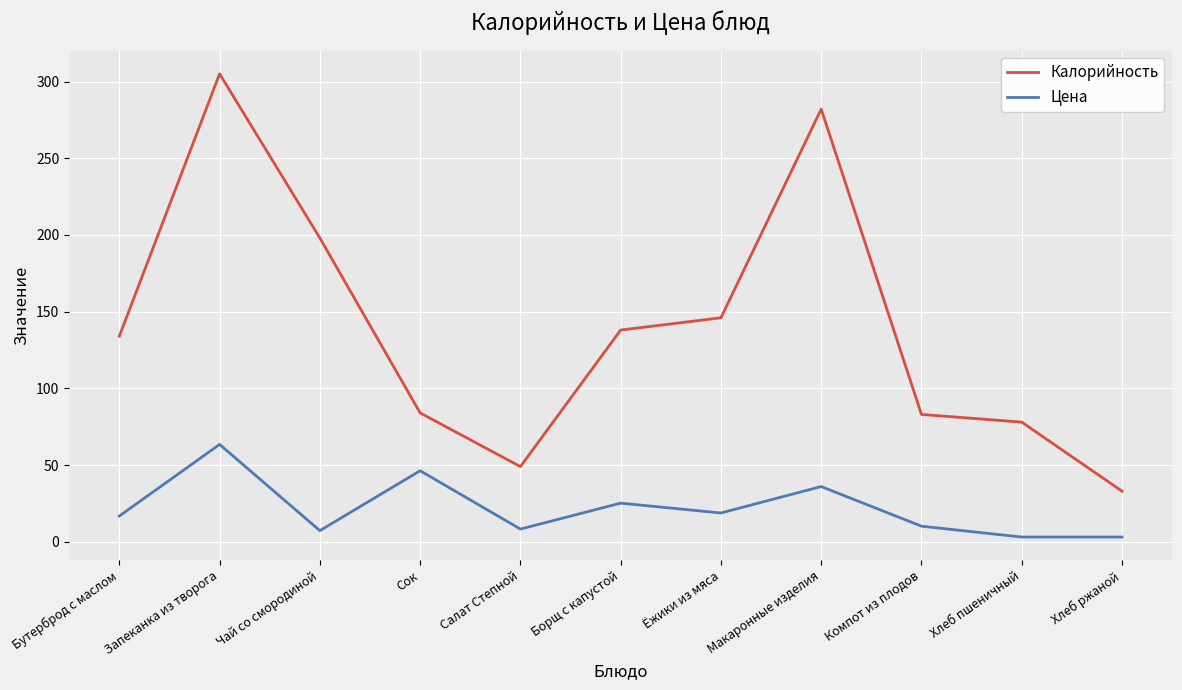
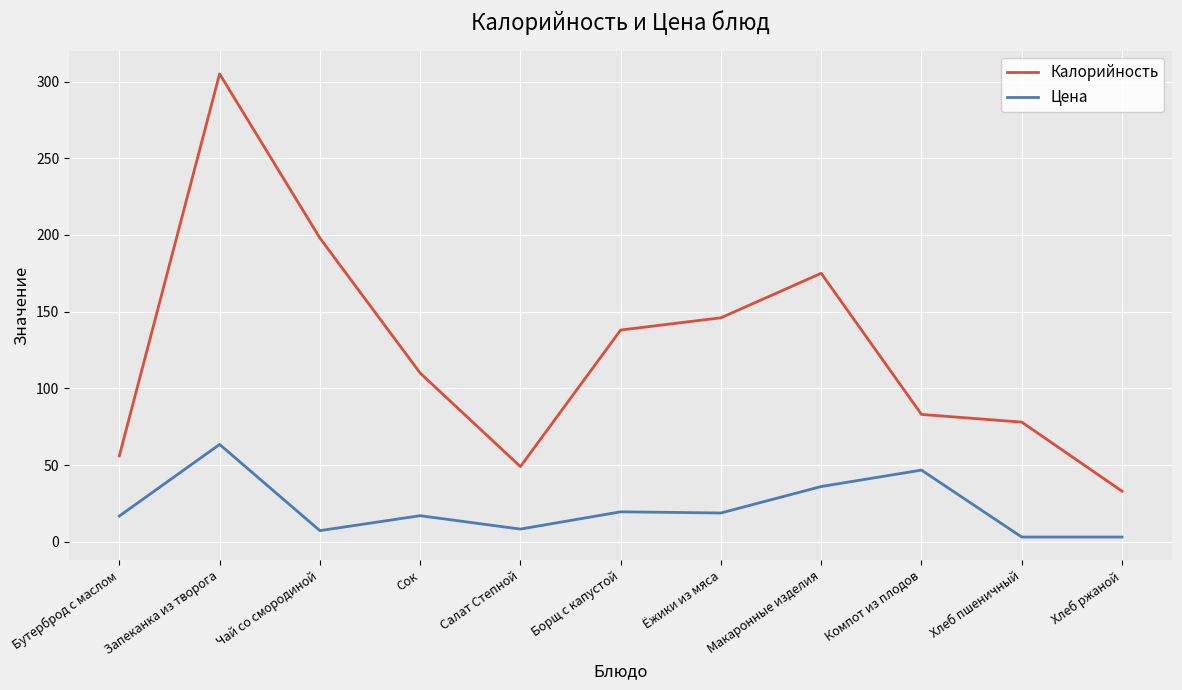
  {
    "Калорийность": {
-     "Бутерброд с маслом": 134,
+     "Бутерброд с маслом": 56,
      "Запеканка из творога": 305,
      "Чай со смородиной": 198,
-     "Сок": 84,
+     "Сок": 110,
      "Салат Степной": 49,
      "Борщ с капустой": 138,
      "Ёжики из мяса": 146,
-     "Макаронные изделия": 282,
+     "Макаронные изделия": 175,
      "Компот из плодов": 83,
      "Хлеб пшеничный": 78,
      "Хлеб ржаной": 33
    },
    "Цена": {
      "Бутерброд с маслом": 17,
      "Запеканка из творога": 63,
      "Чай со смородиной": 7,
-     "Сок": 46,
+     "Сок": 17,
      "Салат Степной": 8,
-     "Борщ с капустой": 25,
+     "Борщ с капустой": 20,
      "Ёжики из мяса": 19,
      "Макаронные изделия": 36,
-     "Компот из плодов": 10,
+     "Компот из плодов": 47,
      "Хлеб пшеничный": 3,
      "Хлеб ржаной": 3
    }
  }
